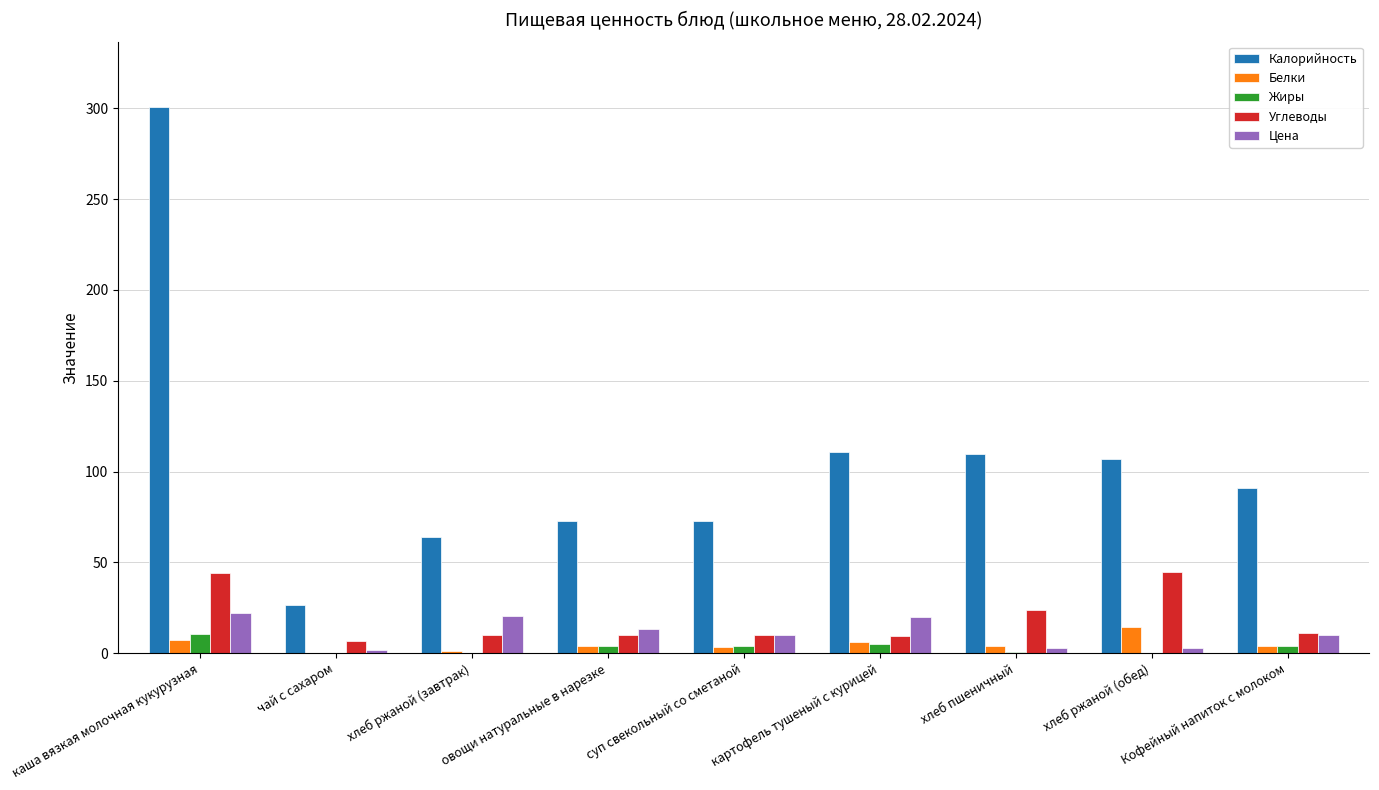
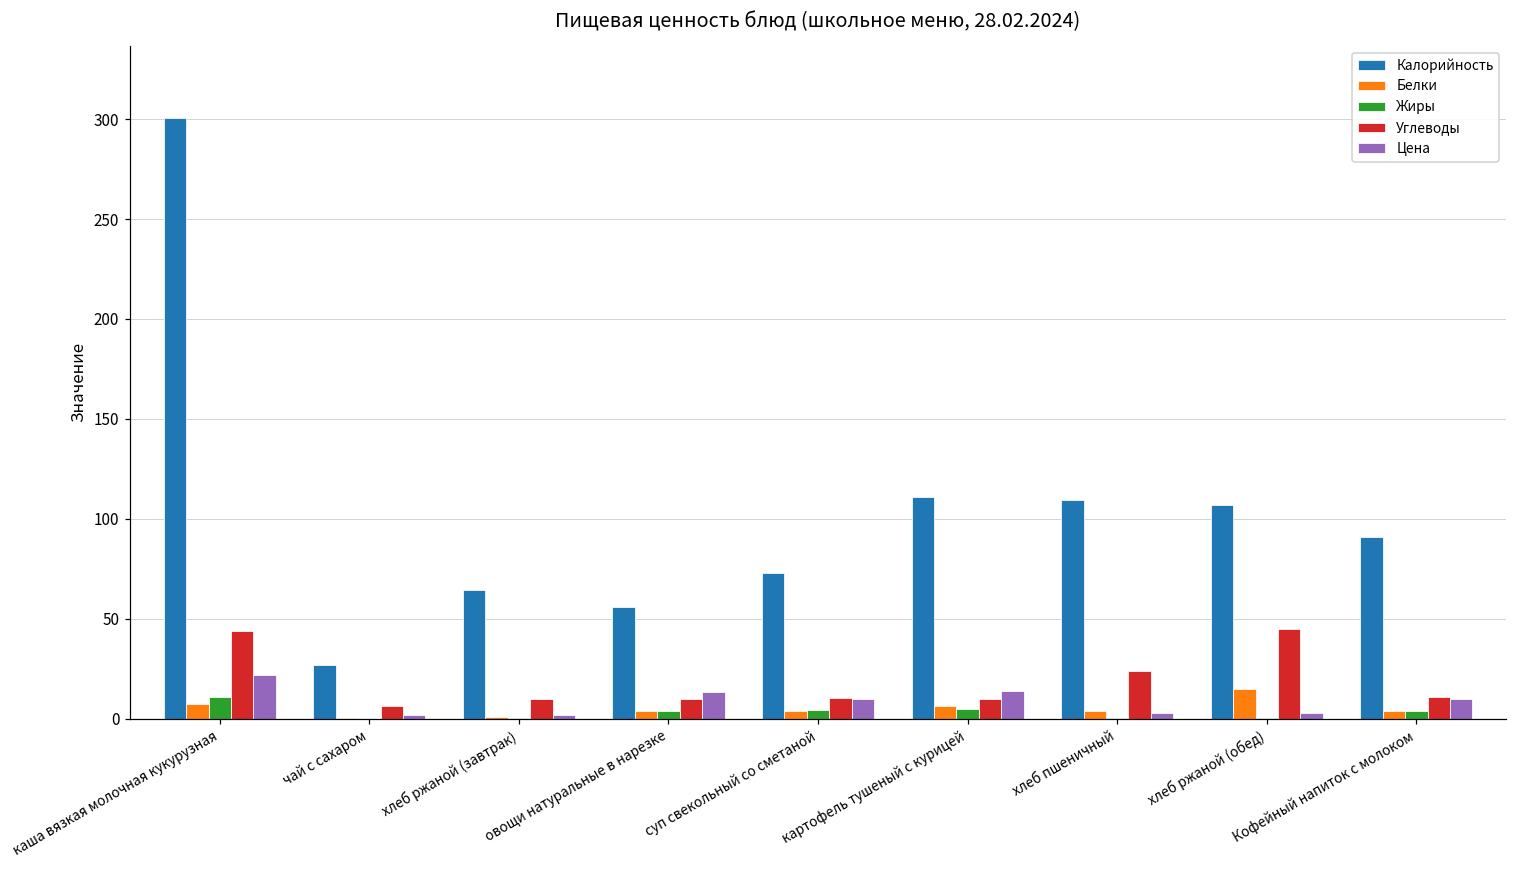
  {
    "Калорийность": {
      "каша вязкая молочная кукурузная": 301,
      "чай с сахаром": 27,
      "хлеб ржаной (завтрак)": 64,
-     "овощи натуральные в нарезке": 73,
+     "овощи натуральные в нарезке": 56,
      "суп свекольный со сметаной": 73,
      "картофель тушеный с курицей": 111,
      "хлеб пшеничный": 110,
      "хлеб ржаной (обед)": 107,
      "Кофейный напиток с молоком": 91
    },
    "Белки": {
      "каша вязкая молочная кукурузная": 7,
      "овощи натуральные в нарезке": 4,
      "суп свекольный со сметаной": 4,
      "картофель тушеный с курицей": 6,
      "хлеб пшеничный": 4,
      "хлеб ржаной (обед)": 15,
      "Кофейный напиток с молоком": 4
    },
    "Жиры": {
      "каша вязкая молочная кукурузная": 11,
      "чай с сахаром": 0,
      "овощи натуральные в нарезке": 4,
      "суп свекольный со сметаной": 4,
      "картофель тушеный с курицей": 5,
      "Кофейный напиток с молоком": 4
    },
    "Углеводы": {
      "каша вязкая молочная кукурузная": 44,
      "чай с сахаром": 7,
      "хлеб ржаной (завтрак)": 10,
      "овощи натуральные в нарезке": 10,
      "суп свекольный со сметаной": 10,
      "картофель тушеный с курицей": 10,
      "хлеб пшеничный": 24,
      "хлеб ржаной (обед)": 45,
      "Кофейный напиток с молоком": 11
    },
    "Цена": {
      "каша вязкая молочная кукурузная": 22,
      "чай с сахаром": 2,
-     "хлеб ржаной (завтрак)": 21,
+     "хлеб ржаной (завтрак)": 2,
      "овощи натуральные в нарезке": 13,
      "суп свекольный со сметаной": 10,
-     "картофель тушеный с курицей": 20,
+     "картофель тушеный с курицей": 14,
      "хлеб пшеничный": 3,
      "хлеб ржаной (обед)": 3,
      "Кофейный напиток с молоком": 10
    }
  }
